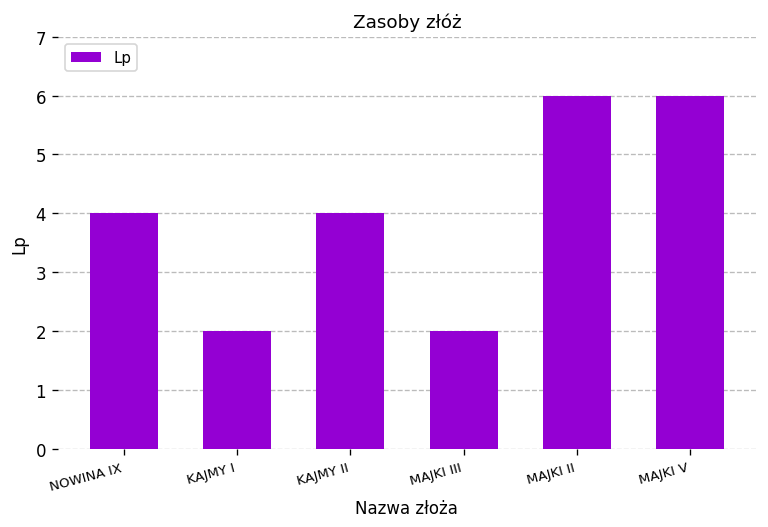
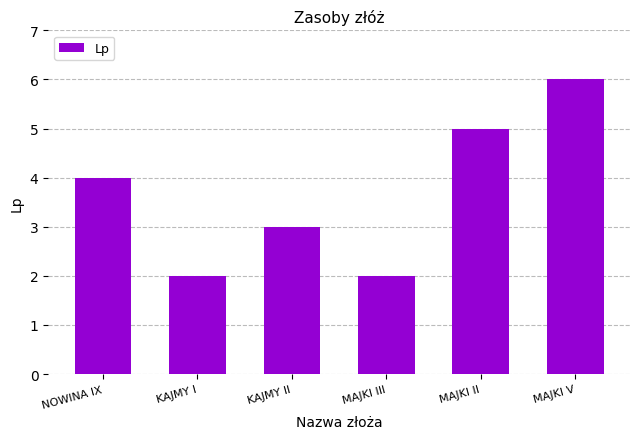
  {
    "NOWINA IX": 4,
    "KAJMY I": 2,
-   "KAJMY II": 4,
+   "KAJMY II": 3,
    "MAJKI III": 2,
-   "MAJKI II": 6,
+   "MAJKI II": 5,
    "MAJKI V": 6
  }
